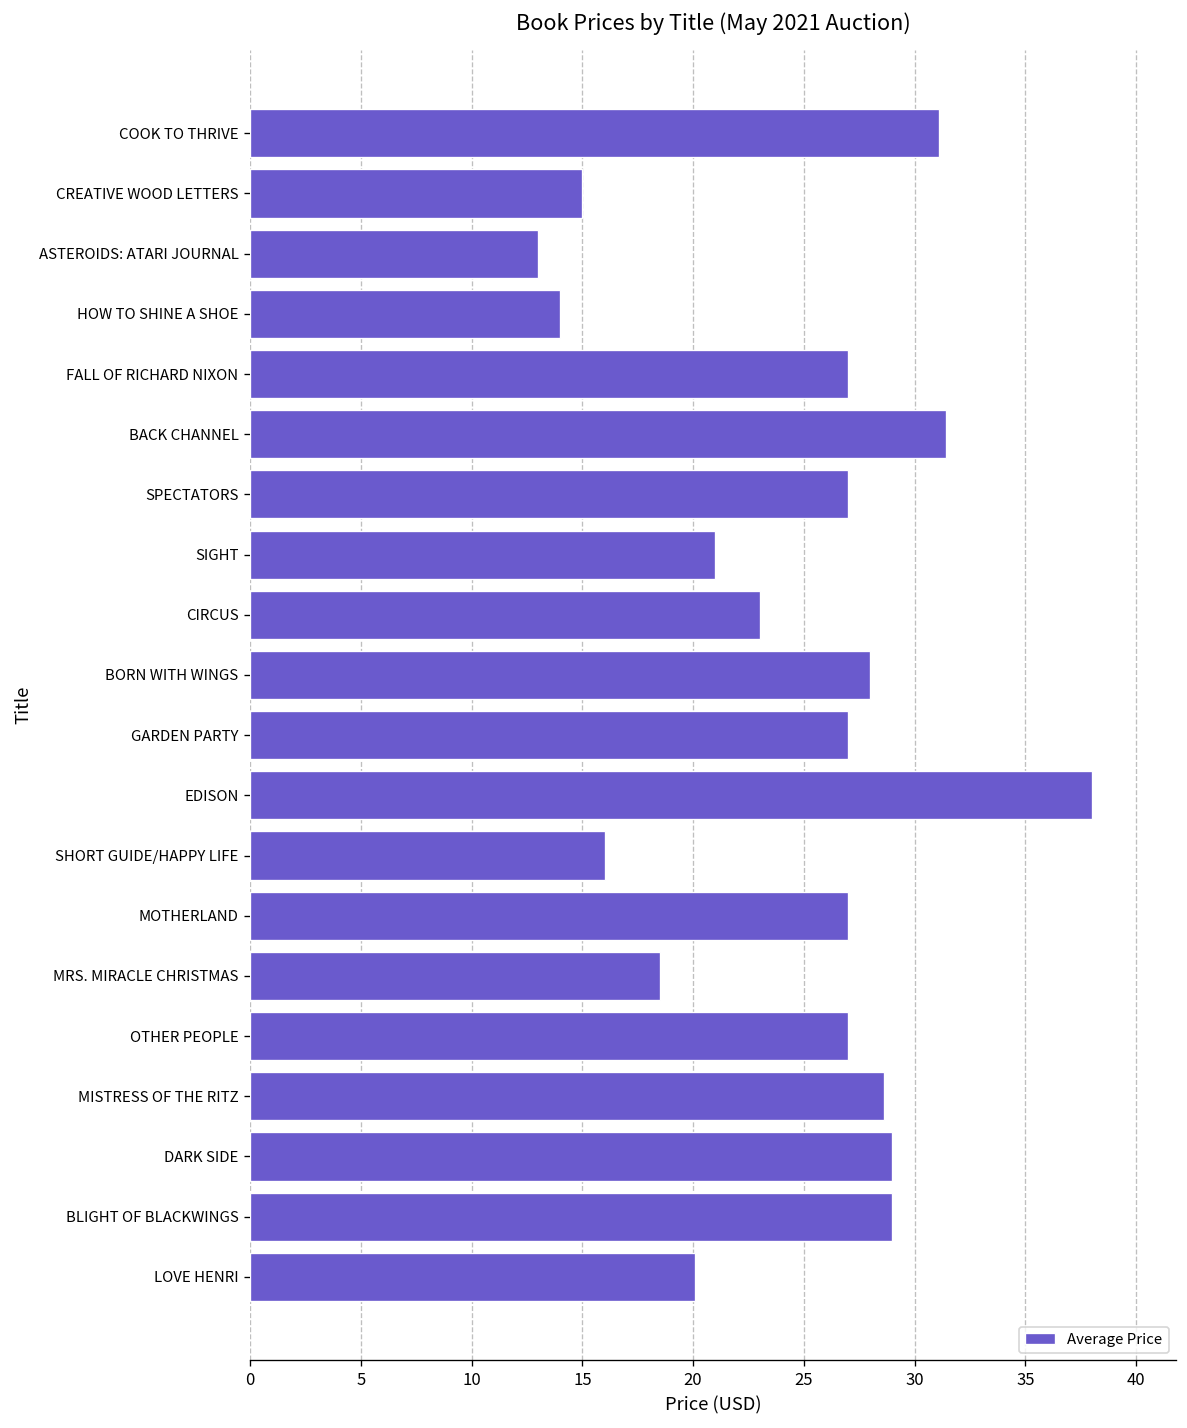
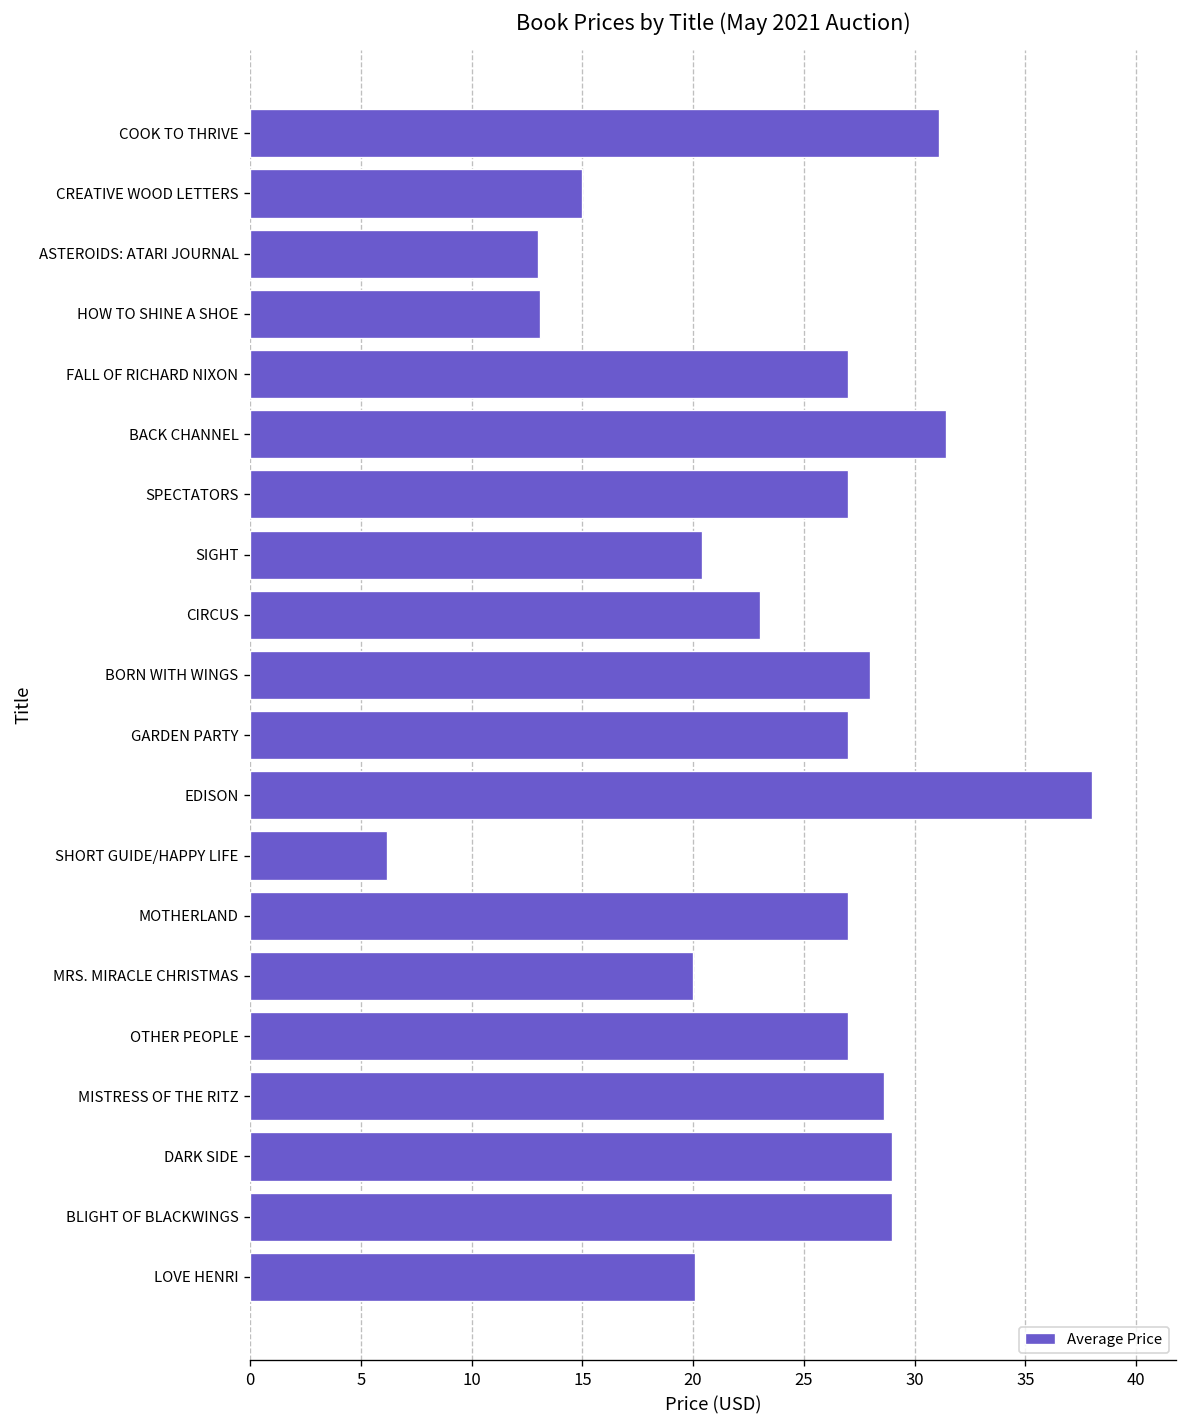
  {
    "COOK TO THRIVE": 31.1,
    "CREATIVE WOOD LETTERS": 15.0,
    "ASTEROIDS: ATARI JOURNAL": 13.0,
-   "HOW TO SHINE A SHOE": 14.0,
+   "HOW TO SHINE A SHOE": 13.1,
    "FALL OF RICHARD NIXON": 27.0,
    "BACK CHANNEL": 31.4,
    "SPECTATORS": 27.0,
-   "SIGHT": 21.0,
+   "SIGHT": 20.4,
    "CIRCUS": 23.0,
    "BORN WITH WINGS": 28.0,
    "GARDEN PARTY": 27.0,
    "EDISON": 38.0,
-   "SHORT GUIDE/HAPPY LIFE": 16.0,
+   "SHORT GUIDE/HAPPY LIFE": 6.2,
    "MOTHERLAND": 27.0,
-   "MRS. MIRACLE CHRISTMAS": 18.5,
+   "MRS. MIRACLE CHRISTMAS": 20.0,
    "OTHER PEOPLE": 27.0,
    "MISTRESS OF THE RITZ": 28.6,
    "DARK SIDE": 29.0,
    "BLIGHT OF BLACKWINGS": 29.0,
    "LOVE HENRI": 20.1
  }
